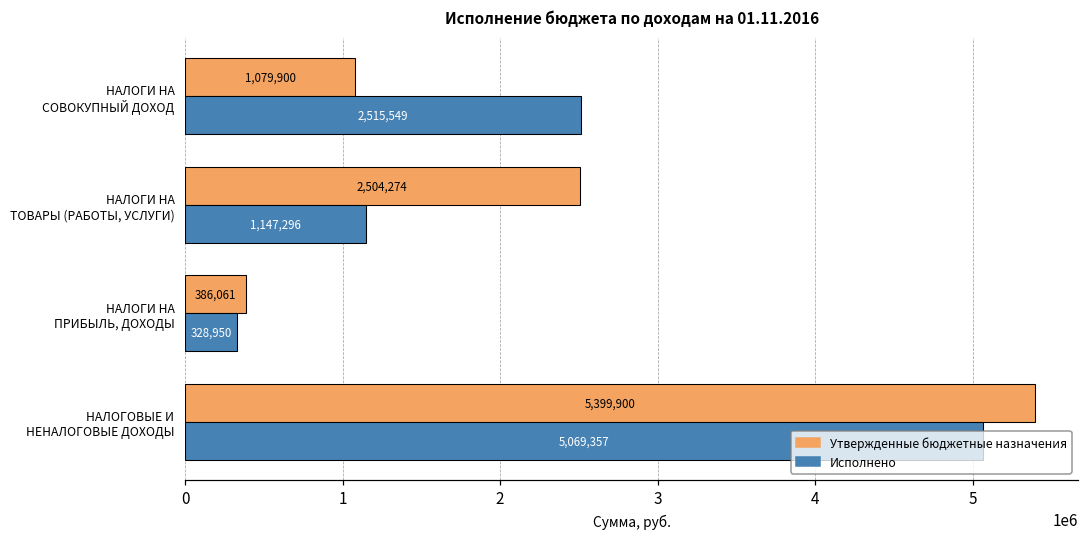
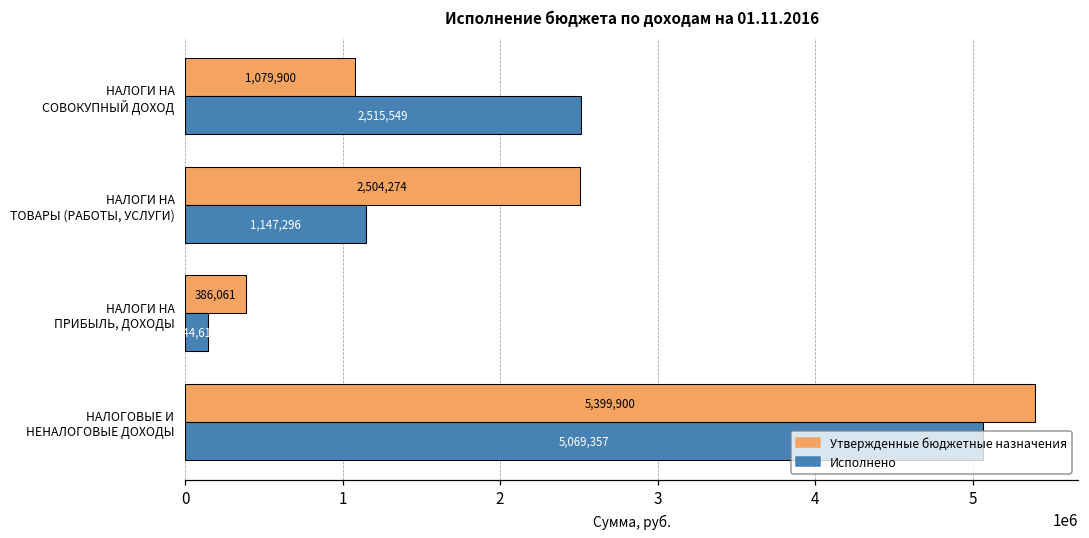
  {
    "Утвержденные бюджетные назначения": {
      "НАЛОГИ НА СОВОКУПНЫЙ ДОХОД": "1,079,900",
      "НАЛОГИ НА ТОВАРЫ (РАБОТЫ, УСЛУГИ)": "2,504,274",
      "НАЛОГИ НА ПРИБЫЛЬ, ДОХОДЫ": "386,061",
      "НАЛОГОВЫЕ И НЕНАЛОГОВЫЕ ДОХОДЫ": "5,399,900"
    },
    "Исполнено": {
      "НАЛОГИ НА СОВОКУПНЫЙ ДОХОД": "2,515,549",
      "НАЛОГИ НА ТОВАРЫ (РАБОТЫ, УСЛУГИ)": "1,147,296",
-     "НАЛОГИ НА ПРИБЫЛЬ, ДОХОДЫ": "328,950"
+     "НАЛОГИ НА ПРИБЫЛЬ, ДОХОДЫ": "144,614"
    }
  }
